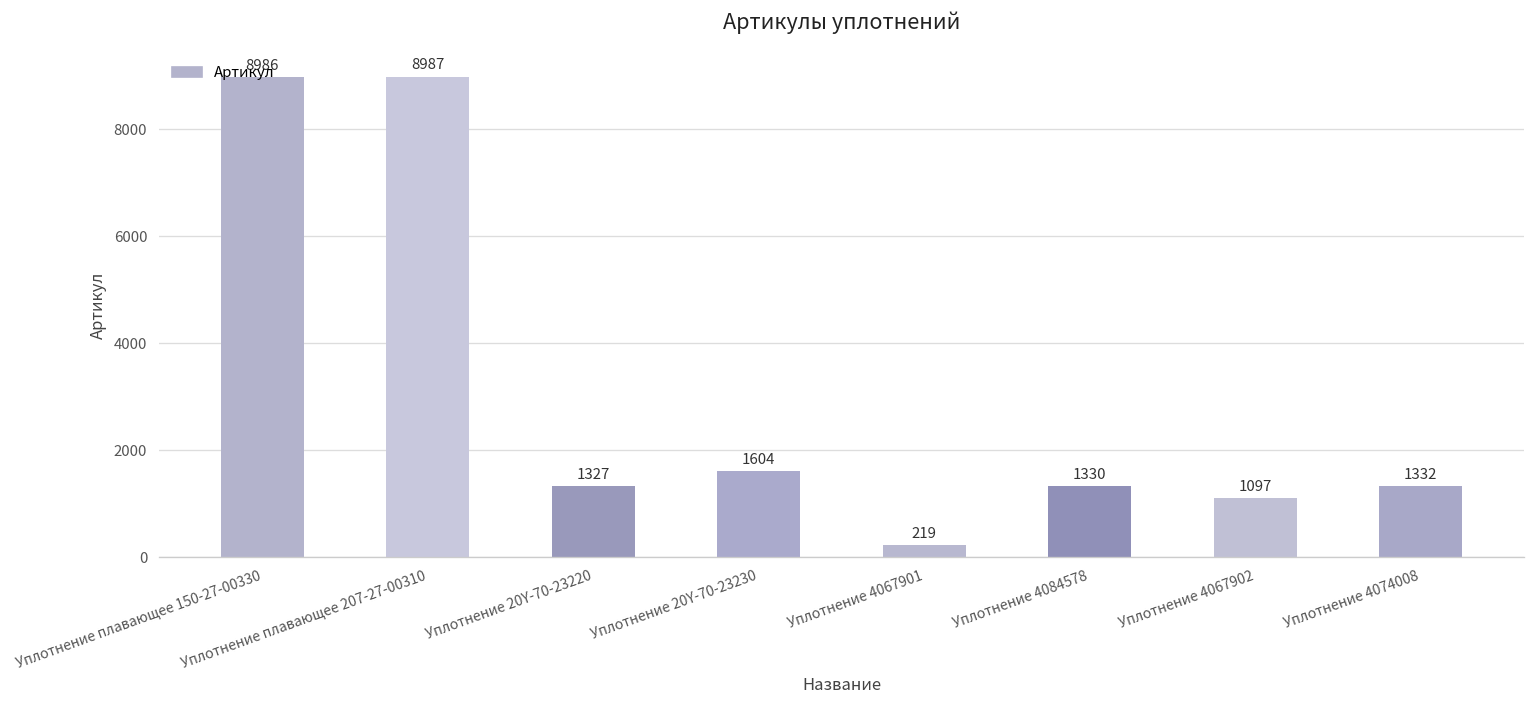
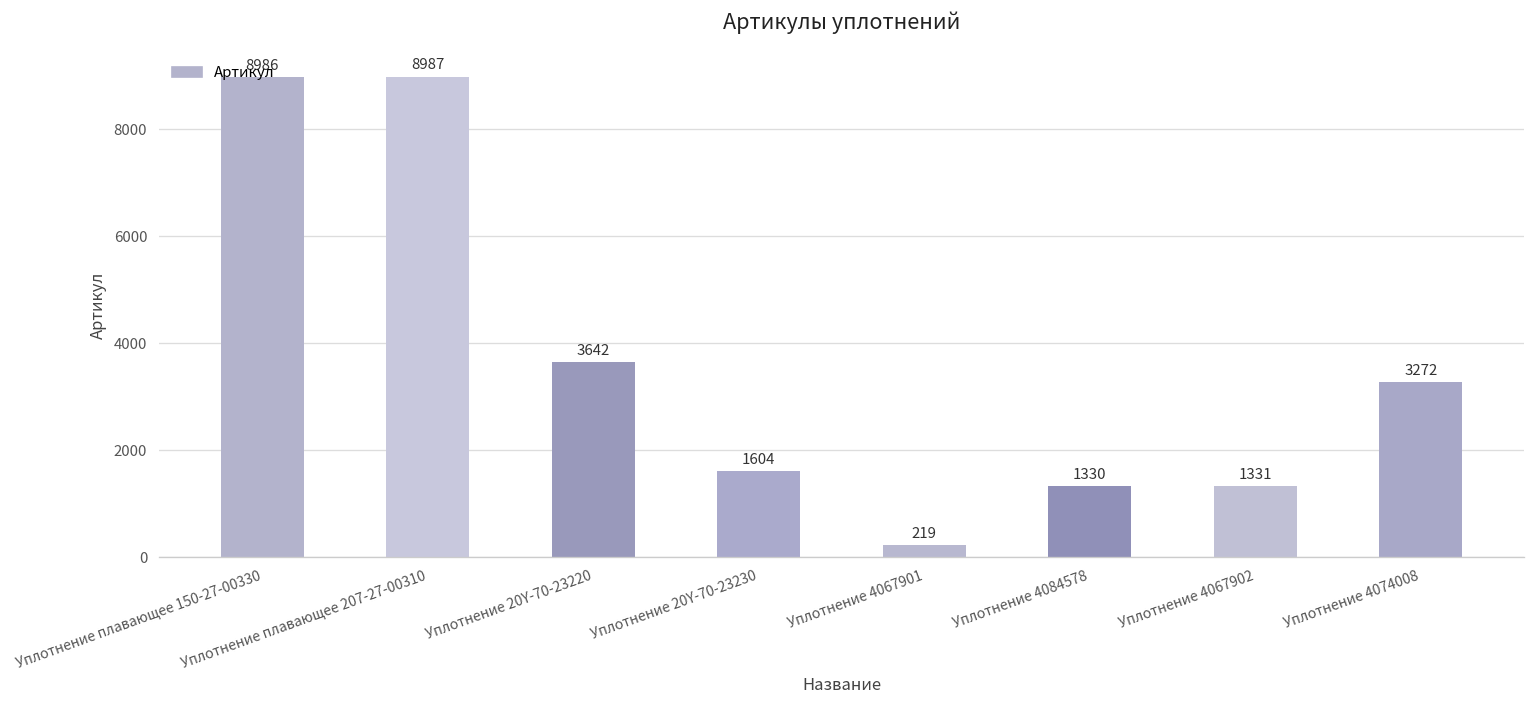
  {
    "Уплотнение плавающее 150-27-00330": 8986,
    "Уплотнение плавающее 207-27-00310": 8987,
-   "Уплотнение 20Y-70-23220": 1327,
+   "Уплотнение 20Y-70-23220": 3642,
    "Уплотнение 20Y-70-23230": 1604,
    "Уплотнение 4067901": 219,
    "Уплотнение 4084578": 1330,
-   "Уплотнение 4067902": 1097,
-   "Уплотнение 4074008": 1332
+   "Уплотнение 4067902": 1331,
+   "Уплотнение 4074008": 3272
  }
